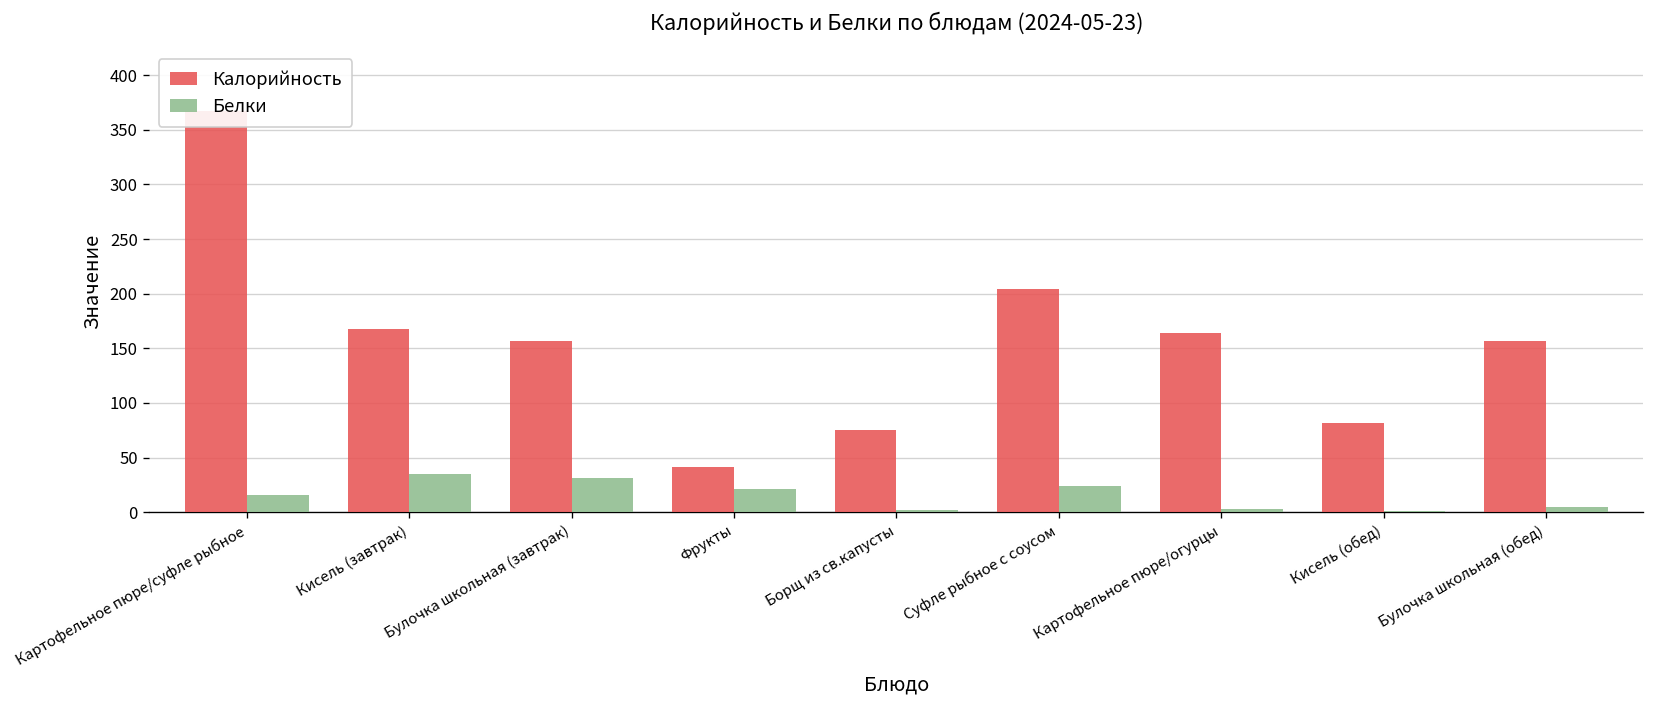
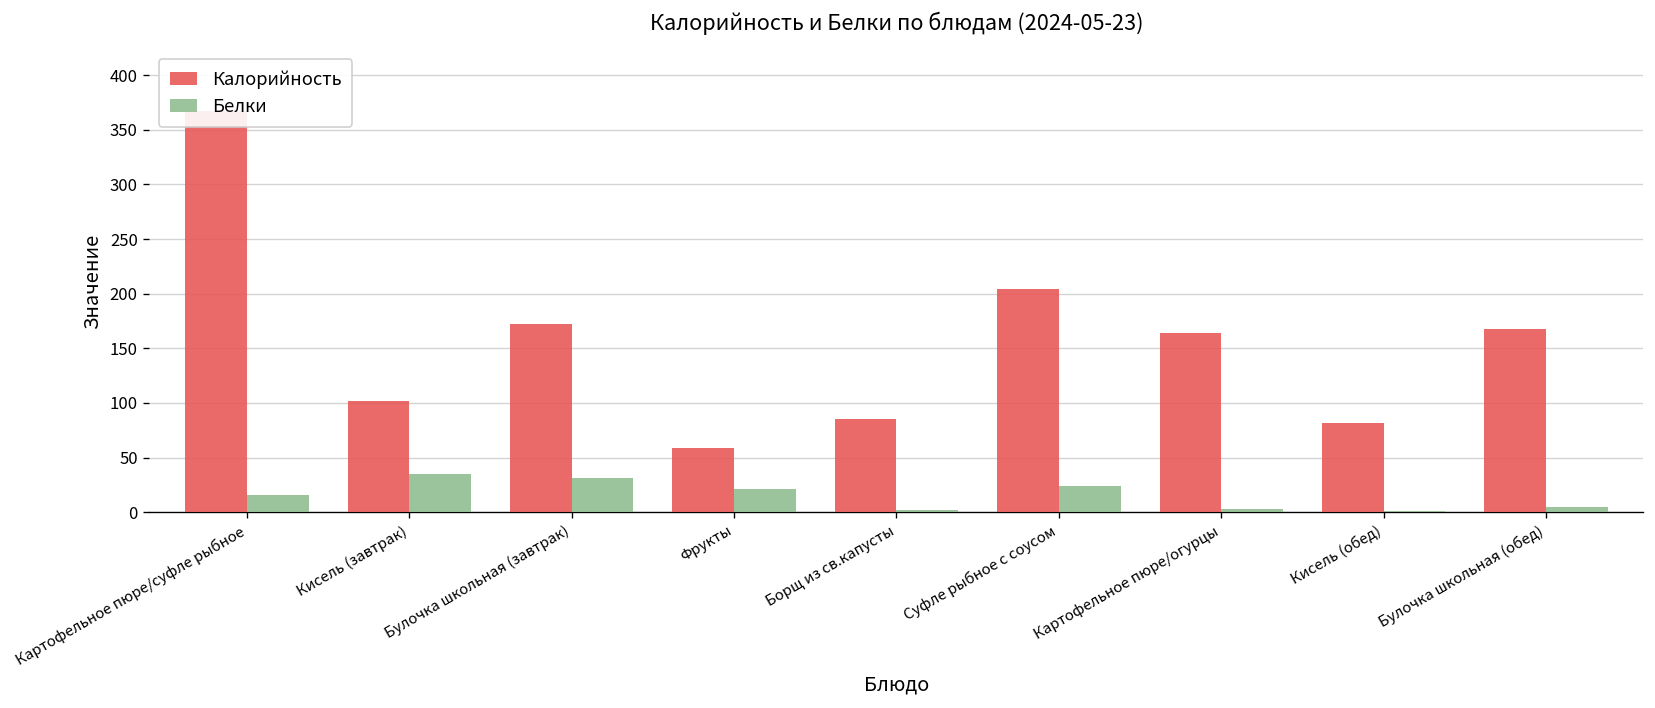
  {
    "Калорийность": {
-     "Кисель (завтрак)": 170,
-     "Булочка школьная (завтрак)": 160,
-     "Фрукты": 40,
-     "Борщ из св.капусты": 80,
+     "Кисель (завтрак)": 100,
+     "Булочка школьная (завтрак)": 170,
+     "Фрукты": 60,
+     "Борщ из св.капусты": 90,
      "Суфле рыбное с соусом": 200,
      "Картофельное пюре/огурцы": 160,
      "Кисель (обед)": 80,
-     "Булочка школьная (обед)": 160
+     "Булочка школьная (обед)": 170
    },
    "Белки": {
      "Картофельное пюре/суфле рыбное": 20,
      "Кисель (завтрак)": 30,
      "Булочка школьная (завтрак)": 30,
      "Фрукты": 20,
      "Суфле рыбное с соусом": 20,
      "Картофельное пюре/огурцы": 0,
      "Булочка школьная (обед)": 10
    }
  }
